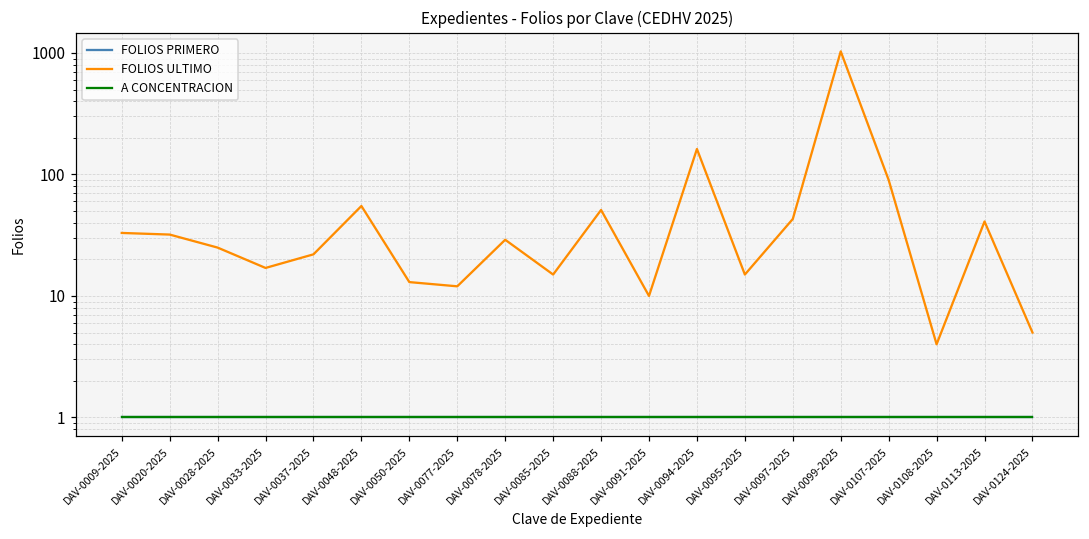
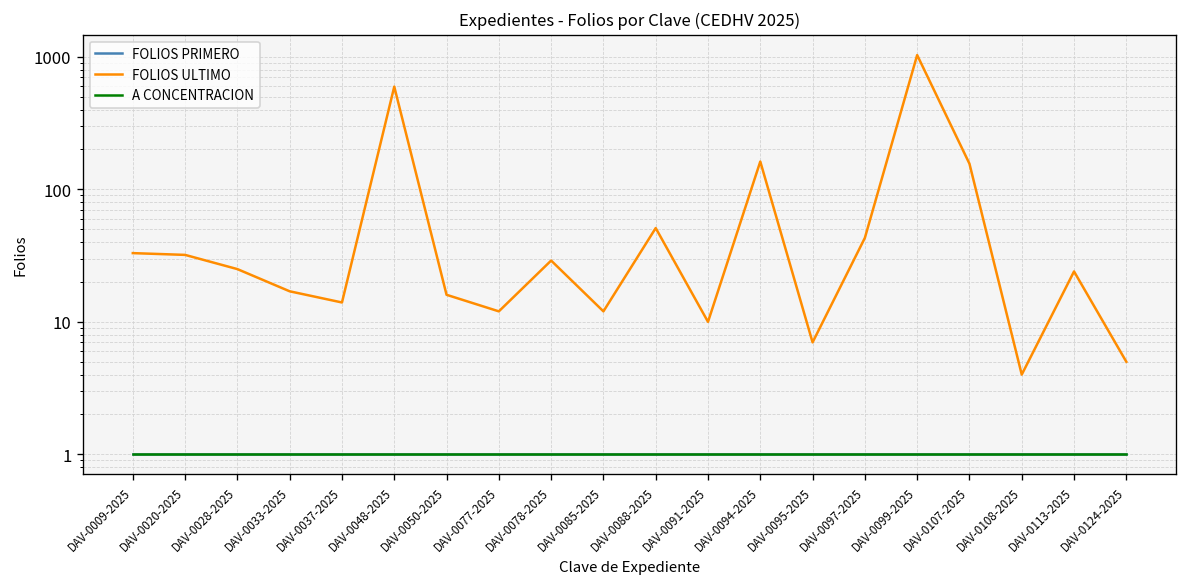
  {
    "A CONCENTRACION": {
      "DAV-0009-2025": 1,
      "DAV-0020-2025": 1,
      "DAV-0028-2025": 1,
      "DAV-0033-2025": 1,
      "DAV-0037-2025": 1,
      "DAV-0048-2025": 1,
      "DAV-0050-2025": 1,
      "DAV-0077-2025": 1,
      "DAV-0078-2025": 1,
      "DAV-0085-2025": 1,
      "DAV-0088-2025": 1,
      "DAV-0091-2025": 1,
      "DAV-0094-2025": 1,
      "DAV-0095-2025": 1,
      "DAV-0097-2025": 1,
      "DAV-0099-2025": 1,
      "DAV-0107-2025": 1,
      "DAV-0108-2025": 1,
      "DAV-0113-2025": 1,
      "DAV-0124-2025": 1
    },
    "FOLIOS ULTIMO": {
      "DAV-0009-2025": 33,
      "DAV-0020-2025": 32,
      "DAV-0028-2025": 25,
      "DAV-0033-2025": 17,
-     "DAV-0037-2025": 22,
-     "DAV-0048-2025": 60,
-     "DAV-0050-2025": 13,
+     "DAV-0037-2025": 14,
+     "DAV-0048-2025": 600,
+     "DAV-0050-2025": 16,
      "DAV-0077-2025": 12,
      "DAV-0078-2025": 29,
-     "DAV-0085-2025": 15,
+     "DAV-0085-2025": 12,
      "DAV-0088-2025": 50,
      "DAV-0091-2025": 10,
      "DAV-0094-2025": 160,
-     "DAV-0095-2025": 15,
+     "DAV-0095-2025": 7,
      "DAV-0097-2025": 43,
      "DAV-0099-2025": 1000,
-     "DAV-0107-2025": 90,
+     "DAV-0107-2025": 160,
      "DAV-0108-2025": 4,
-     "DAV-0113-2025": 41,
+     "DAV-0113-2025": 24,
      "DAV-0124-2025": 5
    }
  }
